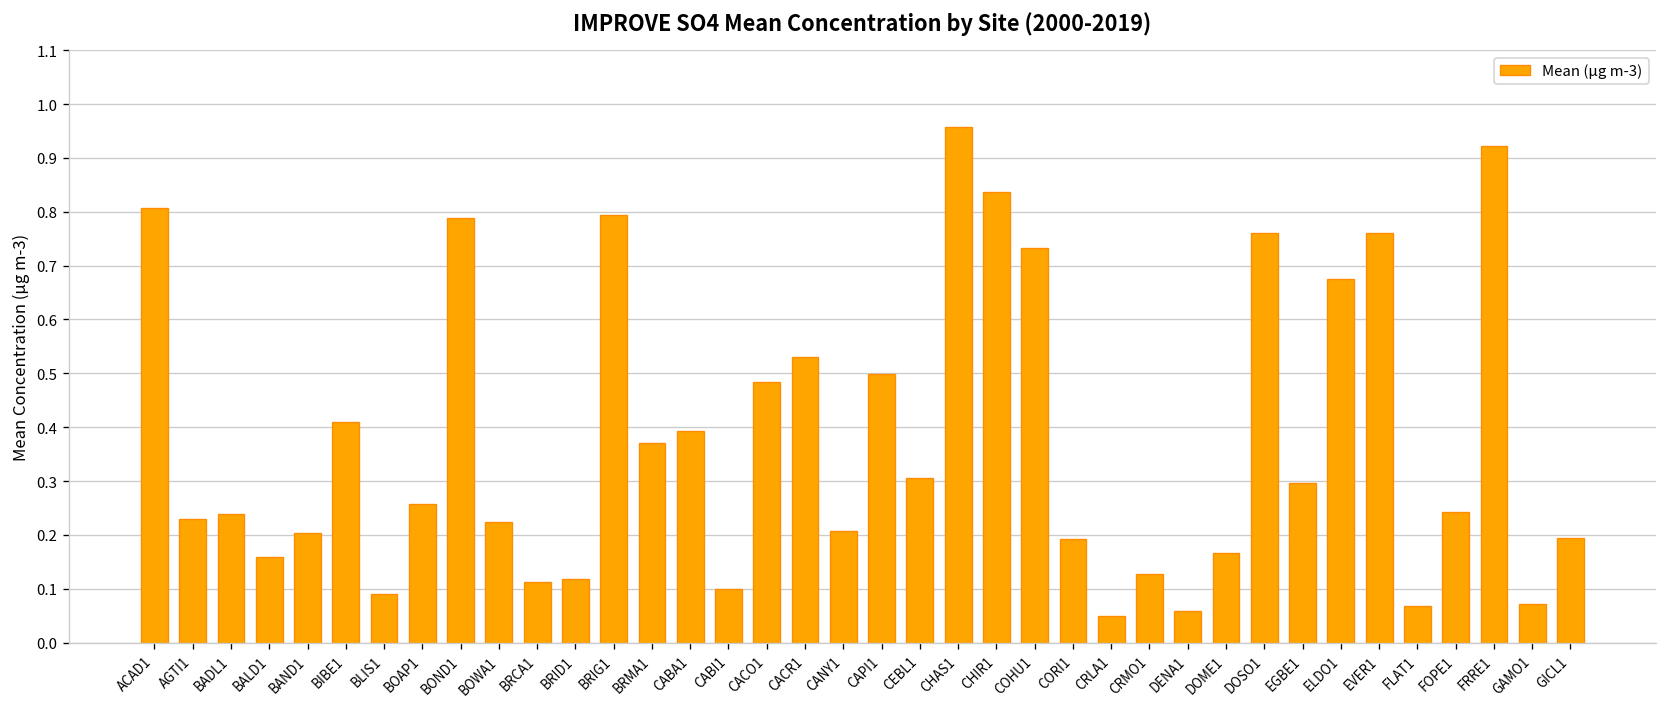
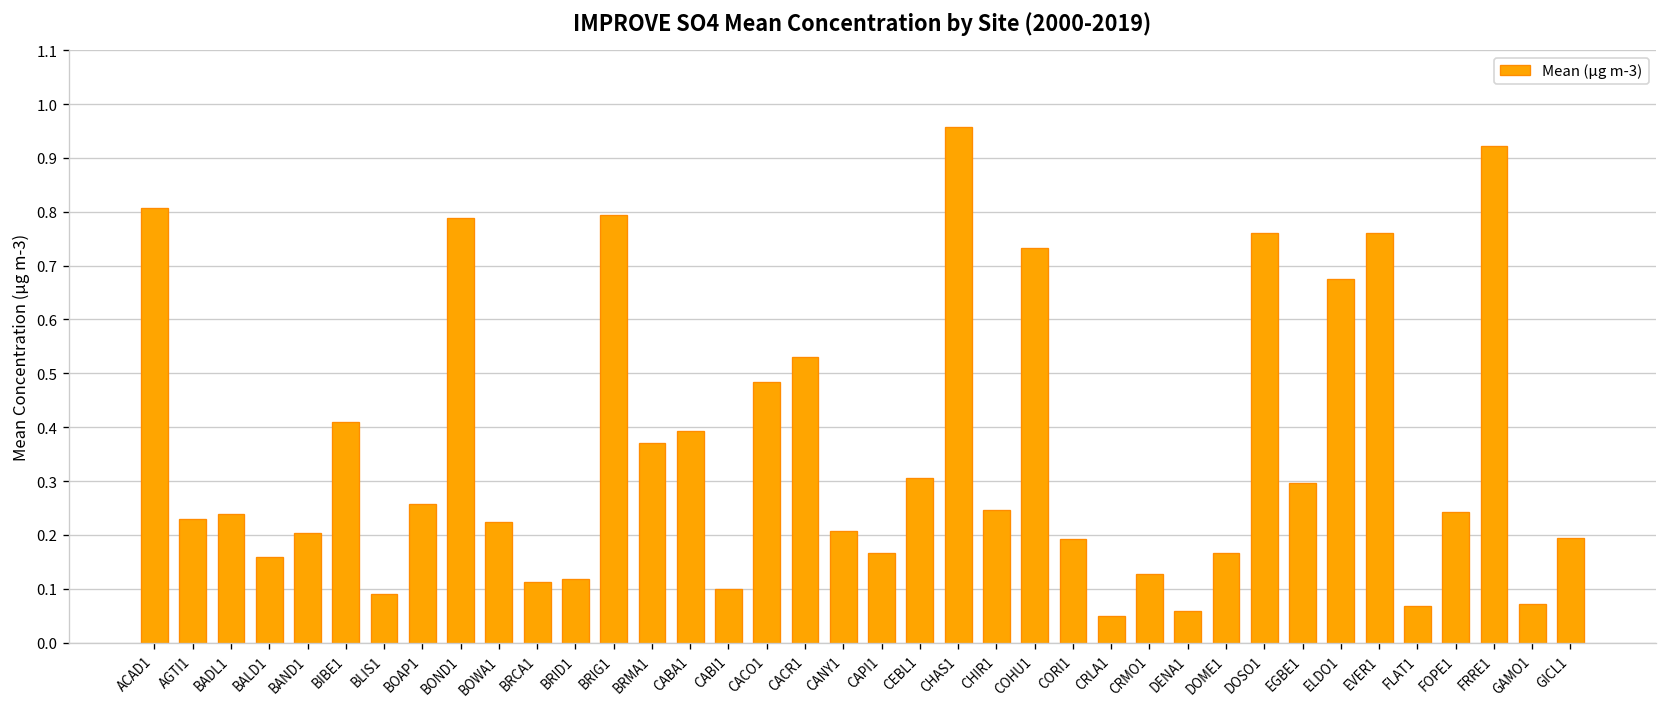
  {
    "ACAD1": 0.81,
    "AGTI1": 0.23,
    "BADL1": 0.24,
    "BALD1": 0.16,
    "BAND1": 0.20,
    "BIBE1": 0.41,
    "BLIS1": 0.09,
    "BOAP1": 0.26,
    "BOND1": 0.79,
    "BOWA1": 0.22,
    "BRCA1": 0.11,
    "BRID1": 0.12,
    "BRIG1": 0.79,
    "BRMA1": 0.37,
    "CABA1": 0.39,
    "CABI1": 0.10,
    "CACO1": 0.48,
    "CACR1": 0.53,
    "CANY1": 0.21,
-   "CAPI1": 0.50,
+   "CAPI1": 0.17,
    "CEBL1": 0.30,
    "CHAS1": 0.96,
-   "CHIR1": 0.84,
+   "CHIR1": 0.25,
    "COHU1": 0.73,
    "CORI1": 0.19,
    "CRLA1": 0.05,
    "CRMO1": 0.13,
    "DENA1": 0.06,
    "DOME1": 0.17,
    "DOSO1": 0.76,
    "EGBE1": 0.30,
    "ELDO1": 0.67,
    "EVER1": 0.76,
    "FLAT1": 0.07,
    "FOPE1": 0.24,
    "FRRE1": 0.92,
    "GAMO1": 0.07,
    "GICL1": 0.19
  }
